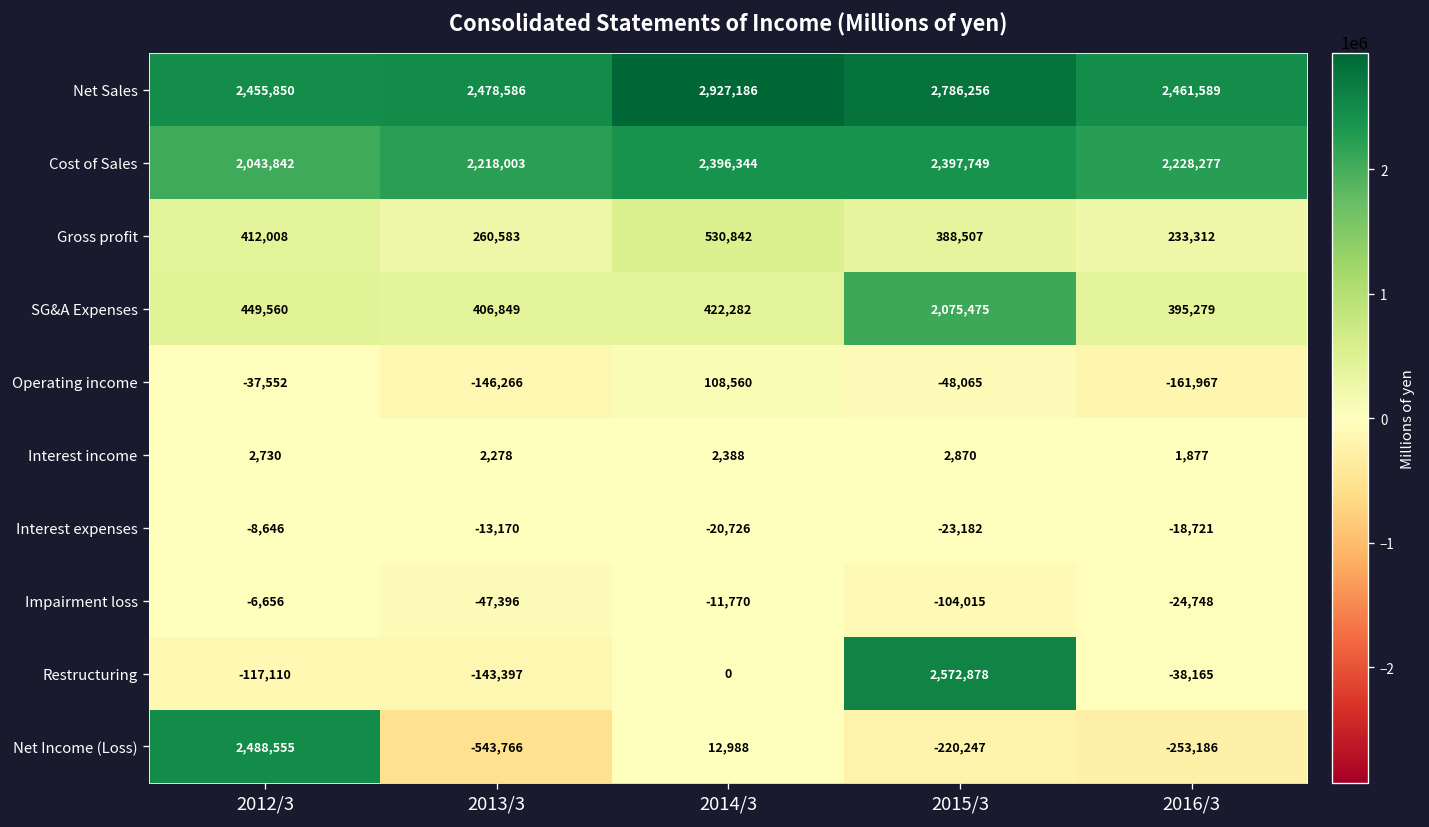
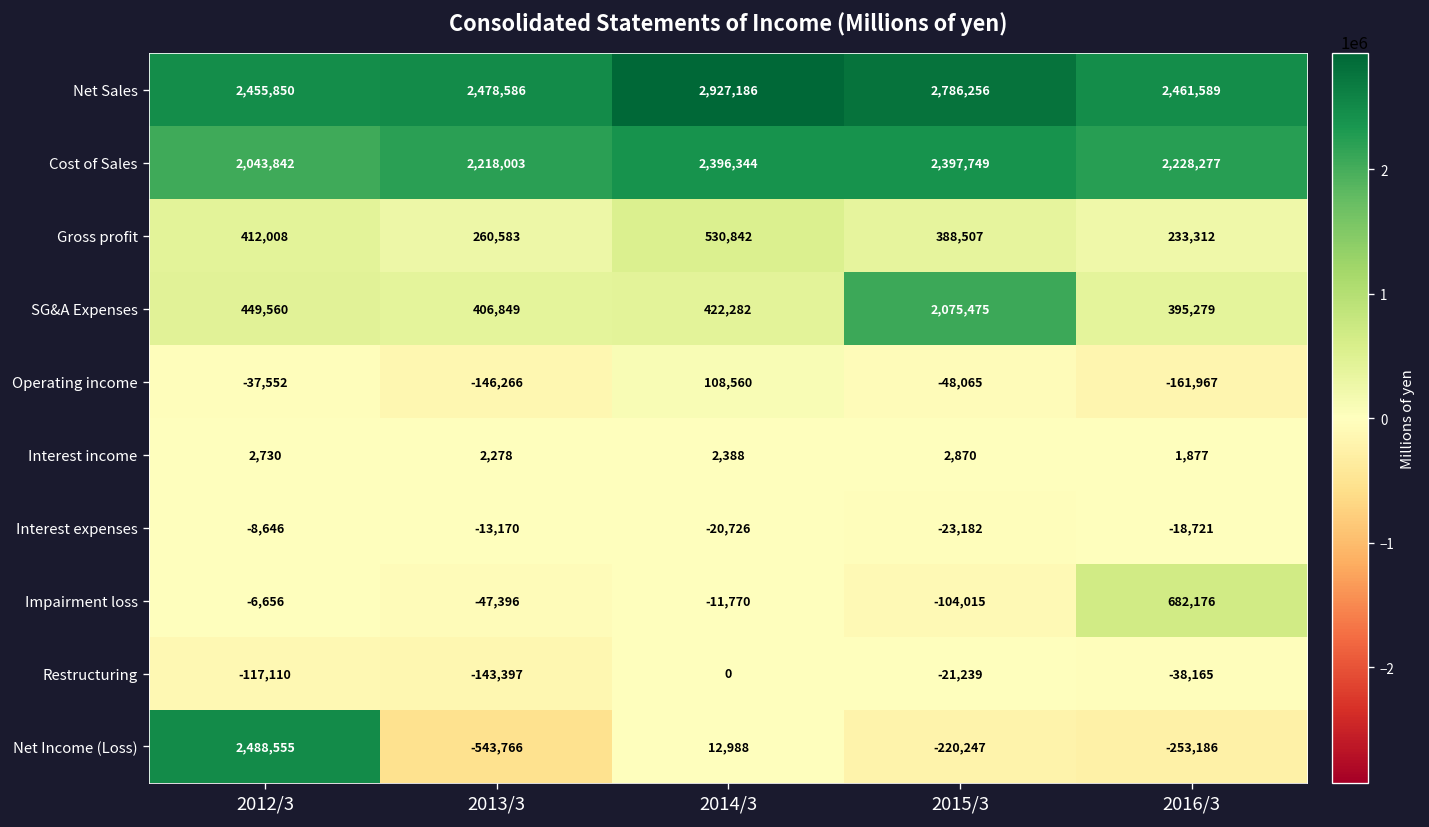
  {
    "Net Sales": {
      "2012/3": "2,455,850",
      "2013/3": "2,478,586",
      "2014/3": "2,927,186",
      "2015/3": "2,786,256",
      "2016/3": "2,461,589"
    },
    "Cost of Sales": {
      "2012/3": "2,043,842",
      "2013/3": "2,218,003",
      "2014/3": "2,396,344",
      "2015/3": "2,397,749",
      "2016/3": "2,228,277"
    },
    "Gross profit": {
      "2012/3": "412,008",
      "2013/3": "260,583",
      "2014/3": "530,842",
      "2015/3": "388,507",
      "2016/3": "233,312"
    },
    "SG&A Expenses": {
      "2012/3": "449,560",
      "2013/3": "406,849",
      "2014/3": "422,282",
      "2015/3": "2,075,475",
      "2016/3": "395,279"
    },
    "Operating income": {
      "2012/3": "-37,552",
      "2013/3": "-146,266",
      "2014/3": "108,560",
      "2015/3": "-48,065",
      "2016/3": "-161,967"
    },
    "Interest income": {
      "2012/3": "2,730",
      "2013/3": "2,278",
      "2014/3": "2,388",
      "2015/3": "2,870",
      "2016/3": "1,877"
    },
    "Interest expenses": {
      "2012/3": "-8,646",
      "2013/3": "-13,170",
      "2014/3": "-20,726",
      "2015/3": "-23,182",
      "2016/3": "-18,721"
    },
    "Impairment loss": {
      "2012/3": "-6,656",
      "2013/3": "-47,396",
      "2014/3": "-11,770",
      "2015/3": "-104,015",
-     "2016/3": "-24,748"
+     "2016/3": "682,176"
    },
    "Restructuring": {
      "2012/3": "-117,110",
      "2013/3": "-143,397",
      "2014/3": "0",
-     "2015/3": "2,572,878",
+     "2015/3": "-21,239",
      "2016/3": "-38,165"
    },
    "Net Income (Loss)": {
      "2012/3": "2,488,555",
      "2013/3": "-543,766",
      "2014/3": "12,988",
      "2015/3": "-220,247",
      "2016/3": "-253,186"
    }
  }
